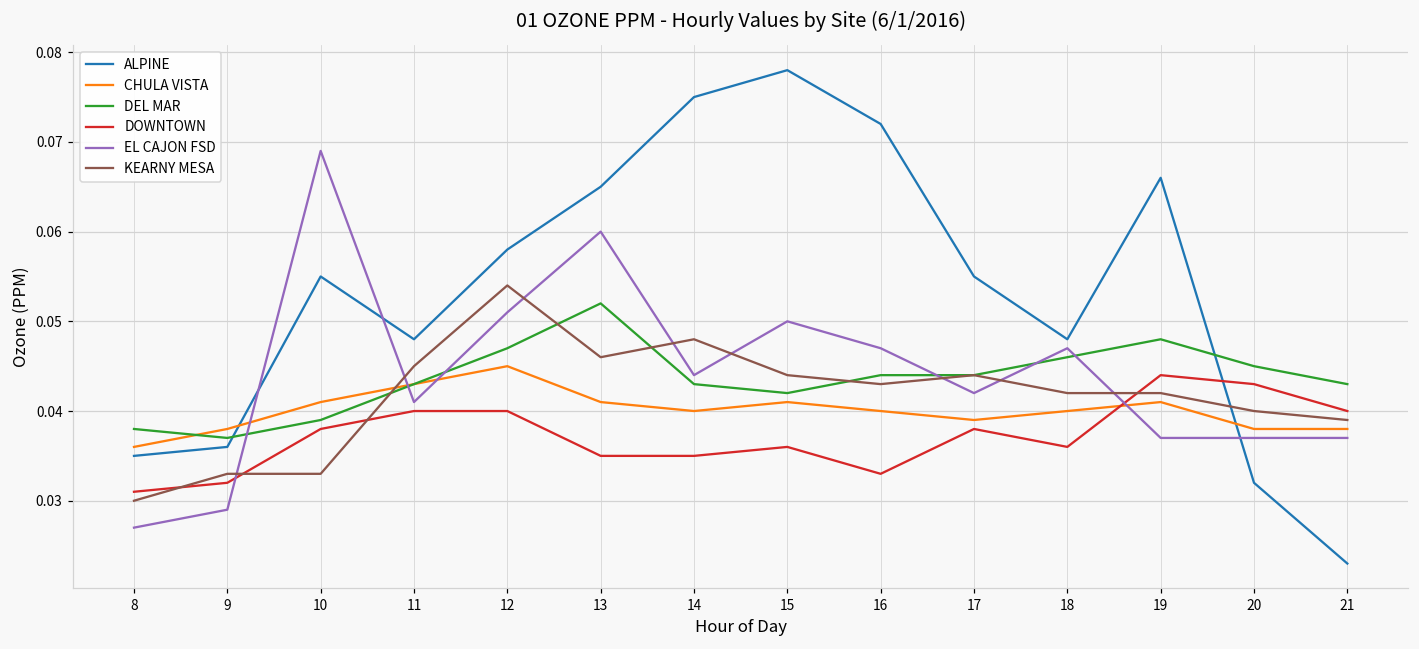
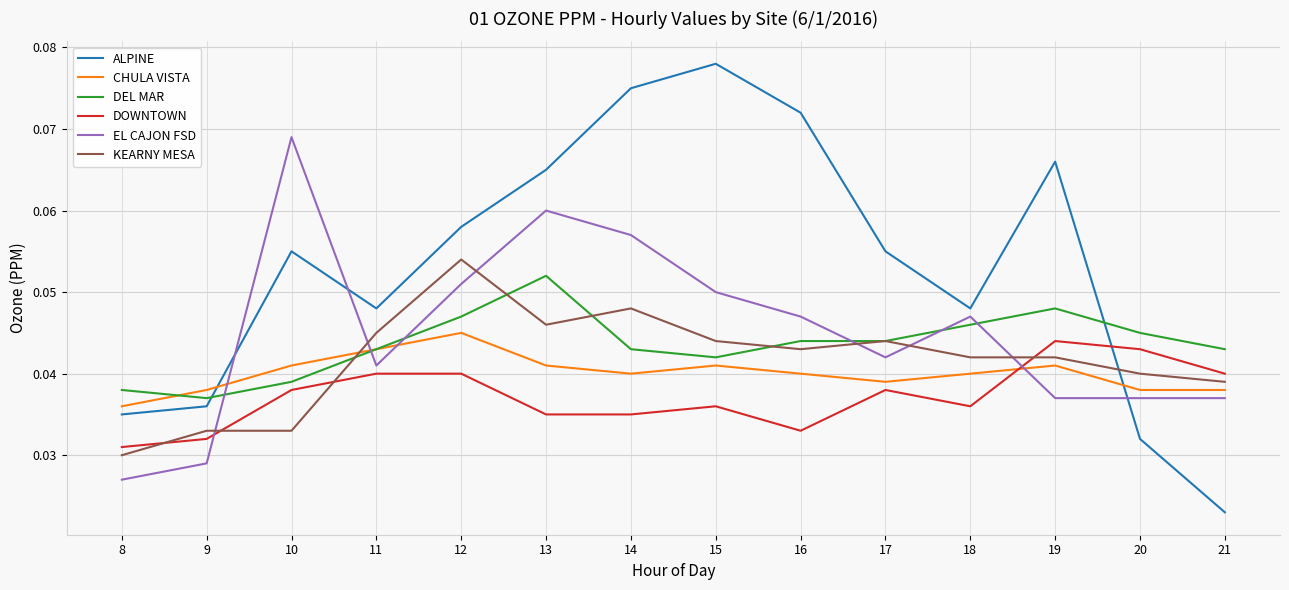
  {
    "ALPINE": {
      "8": 0.035,
      "9": 0.036,
      "10": 0.055,
      "11": 0.048,
      "12": 0.058,
      "13": 0.065,
      "14": 0.075,
      "15": 0.078,
      "16": 0.072,
      "17": 0.055,
      "18": 0.048,
      "19": 0.066,
      "20": 0.032,
      "21": 0.023
    },
    "CHULA VISTA": {
      "8": 0.036,
      "9": 0.038,
      "10": 0.041,
      "12": 0.045,
      "13": 0.041,
      "14": 0.040,
      "15": 0.041,
      "16": 0.040,
      "17": 0.039,
      "18": 0.040,
      "19": 0.041,
      "20": 0.038,
      "21": 0.038
    },
    "DEL MAR": {
      "8": 0.038,
      "9": 0.037,
      "10": 0.039,
      "12": 0.047,
      "13": 0.052,
      "14": 0.043,
      "15": 0.042,
      "16": 0.044,
      "18": 0.046,
      "19": 0.048,
      "20": 0.045,
      "21": 0.043
    },
    "DOWNTOWN": {
      "8": 0.031,
      "9": 0.032,
      "10": 0.038,
      "11": 0.040,
      "12": 0.040,
      "13": 0.035,
      "14": 0.035,
      "15": 0.036,
      "16": 0.033,
      "17": 0.038,
      "18": 0.036,
      "19": 0.044,
      "20": 0.043,
      "21": 0.040
    },
    "EL CAJON FSD": {
      "8": 0.027,
      "9": 0.029,
      "10": 0.069,
      "11": 0.041,
      "12": 0.051,
      "13": 0.060,
-     "14": 0.044,
+     "14": 0.057,
      "15": 0.050,
      "16": 0.047,
      "17": 0.042,
      "18": 0.047,
      "19": 0.037,
      "20": 0.037,
      "21": 0.037
    },
    "KEARNY MESA": {
      "8": 0.030,
      "9": 0.033,
      "10": 0.033,
      "11": 0.045,
      "12": 0.054,
      "13": 0.046,
      "14": 0.048,
      "15": 0.044,
      "16": 0.043,
      "18": 0.042,
      "19": 0.042,
      "20": 0.040,
      "21": 0.039
    }
  }
